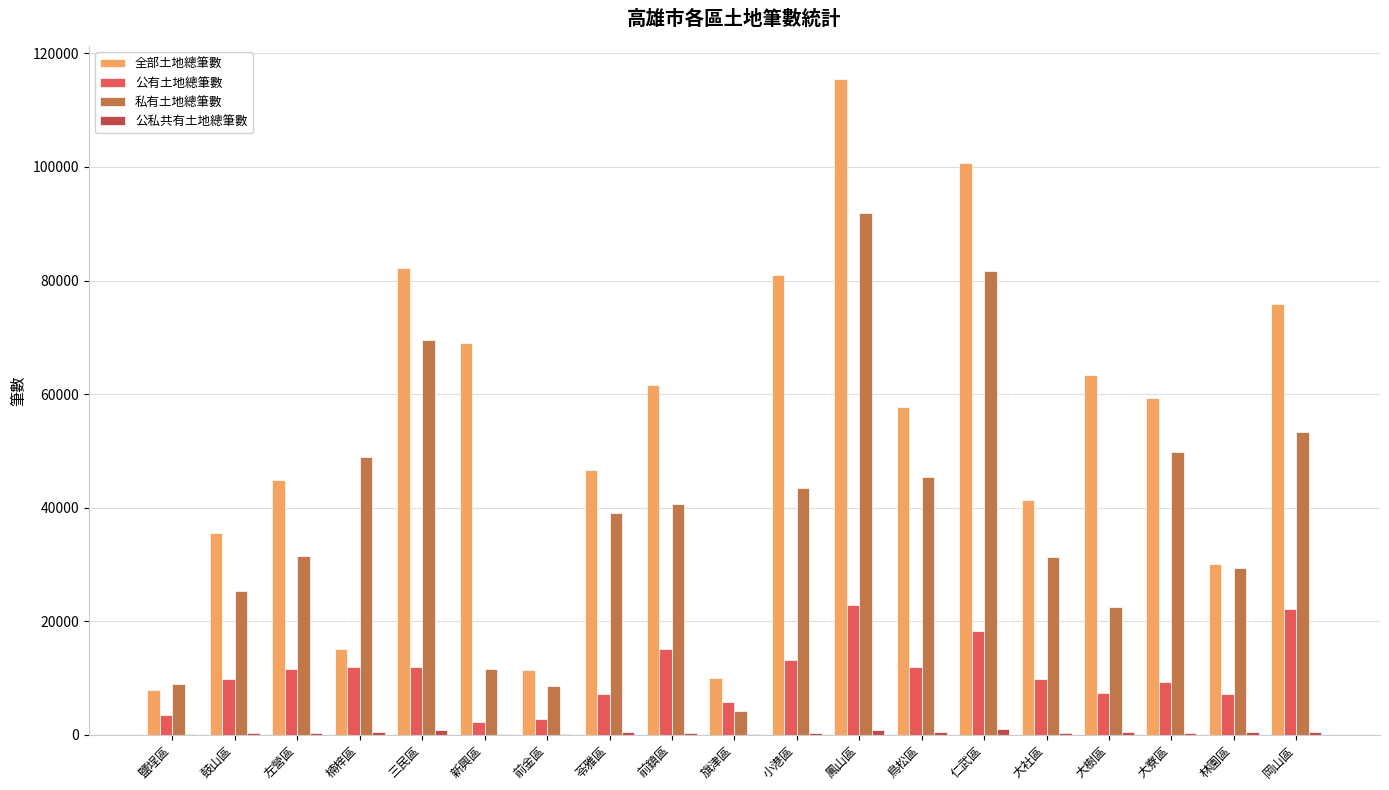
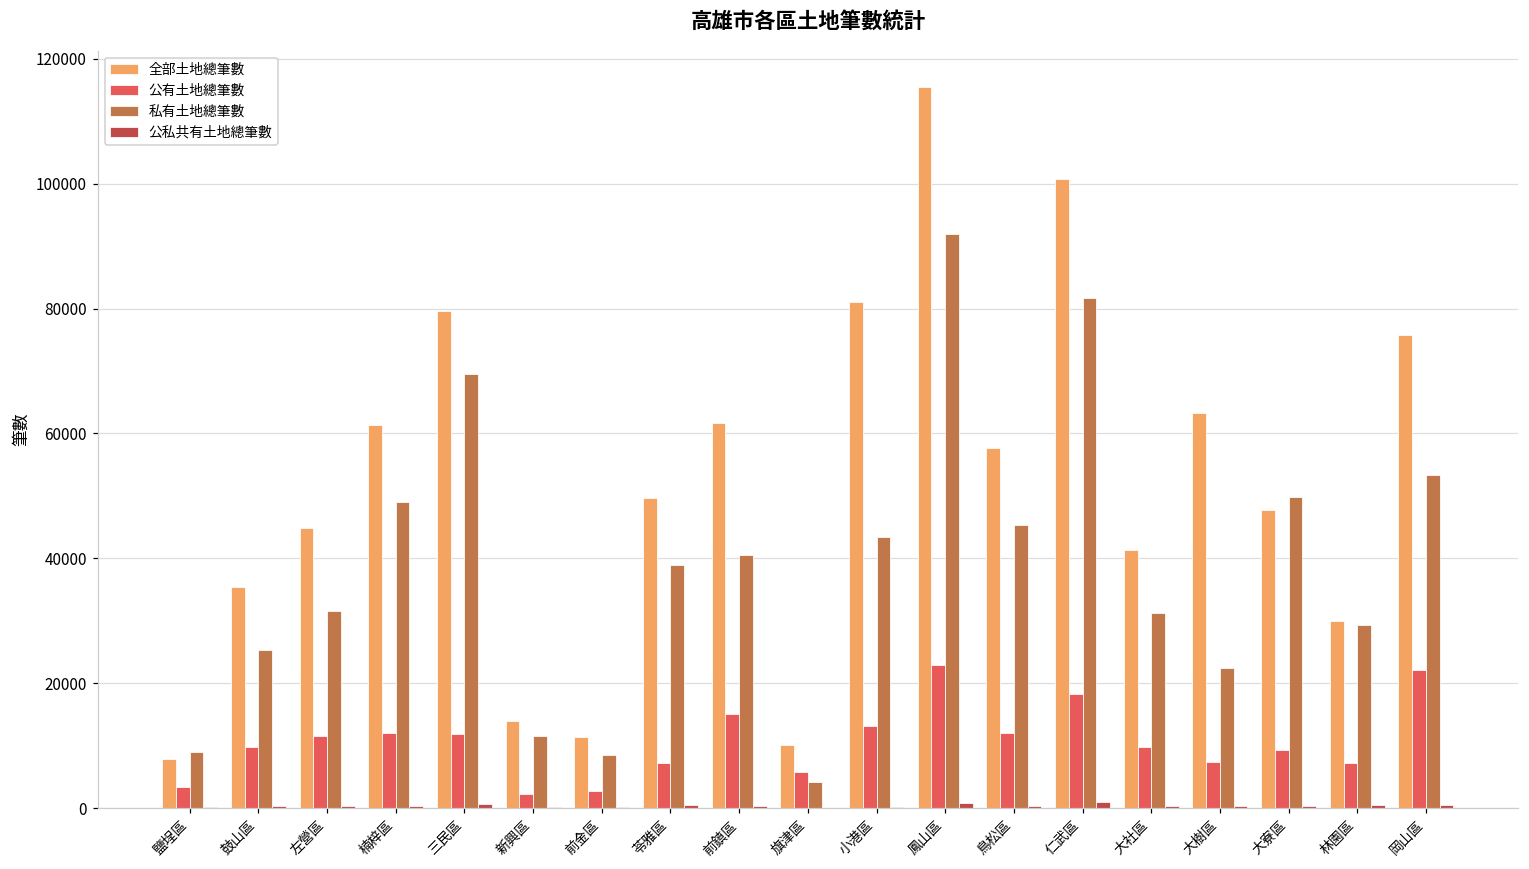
  {
    "全部土地總筆數": {
      "鹽埕區": 8000,
      "鼓山區": 35000,
      "左營區": 45000,
-     "楠梓區": 15000,
-     "三民區": 82000,
-     "新興區": 69000,
+     "楠梓區": 61000,
+     "三民區": 80000,
+     "新興區": 14000,
      "前金區": 11000,
-     "苓雅區": 47000,
+     "苓雅區": 50000,
      "前鎮區": 62000,
      "旗津區": 10000,
      "小港區": 81000,
      "鳳山區": 116000,
      "鳥松區": 58000,
      "仁武區": 101000,
      "大社區": 41000,
      "大樹區": 63000,
-     "大寮區": 59000,
+     "大寮區": 48000,
      "林園區": 30000,
      "岡山區": 76000
    }
  }
